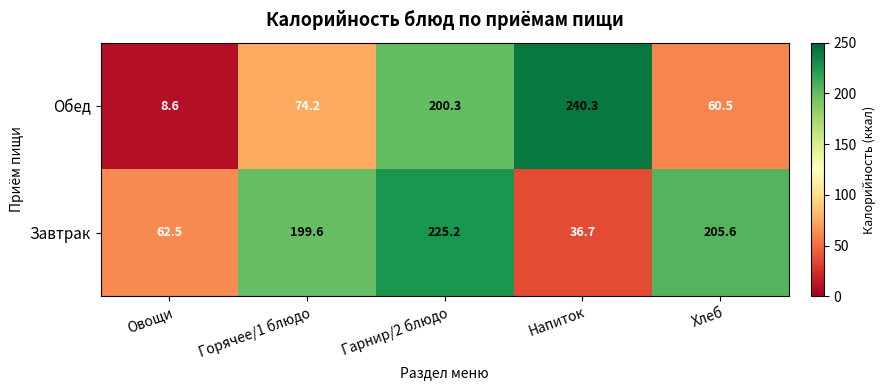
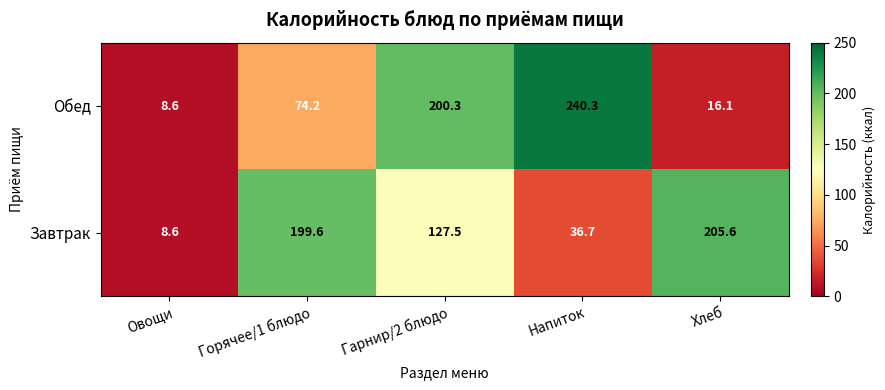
  {
    "Обед": {
      "Овощи": 8.6,
      "Горячее/1 блюдо": 74.2,
      "Гарнир/2 блюдо": 200.3,
      "Напиток": 240.3,
-     "Хлеб": 60.5
+     "Хлеб": 16.1
    },
    "Завтрак": {
-     "Овощи": 62.5,
+     "Овощи": 8.6,
      "Горячее/1 блюдо": 199.6,
-     "Гарнир/2 блюдо": 225.2,
+     "Гарнир/2 блюдо": 127.5,
      "Напиток": 36.7,
      "Хлеб": 205.6
    }
  }
